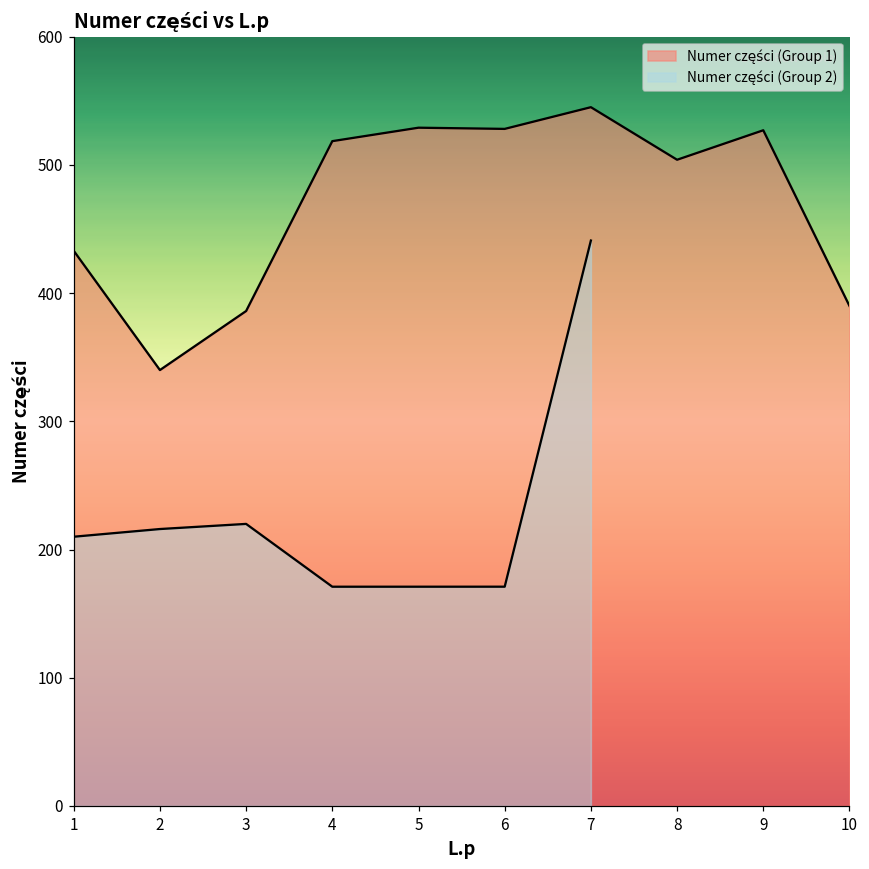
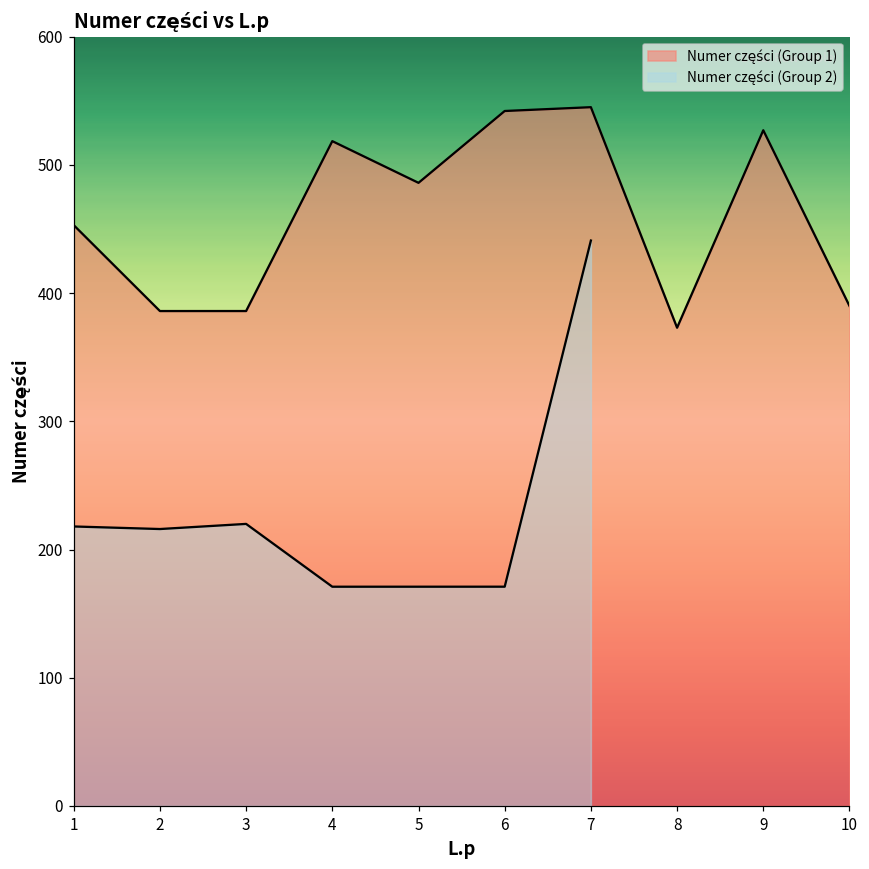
  {
    "Numer części (Group 1)": {
-     "1": 433,
-     "2": 340,
+     "1": 453,
+     "2": 386,
      "3": 386,
      "4": 519,
-     "5": 529,
-     "6": 528,
+     "5": 486,
+     "6": 542,
      "7": 545,
-     "8": 504,
+     "8": 373,
      "9": 527,
      "10": 390
    },
    "Numer części (Group 2)": {
-     "1": 210,
+     "1": 218,
      "2": 216,
      "3": 220,
      "4": 171,
      "5": 171,
      "6": 171,
      "7": 441
    }
  }
